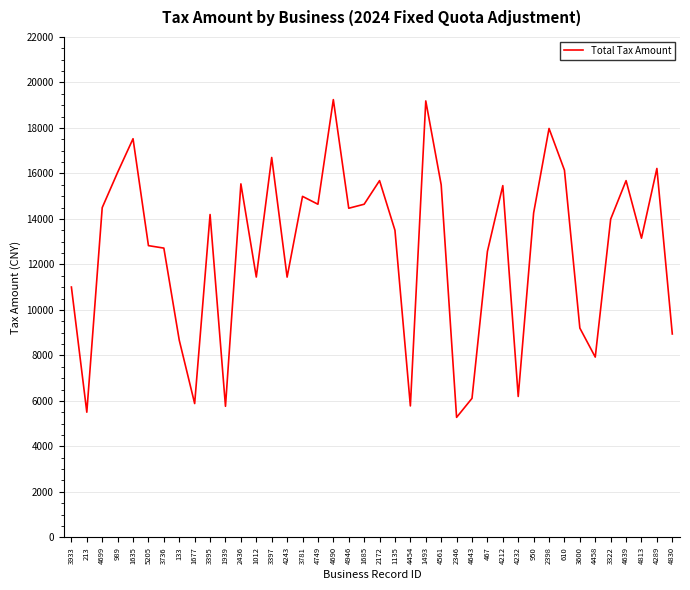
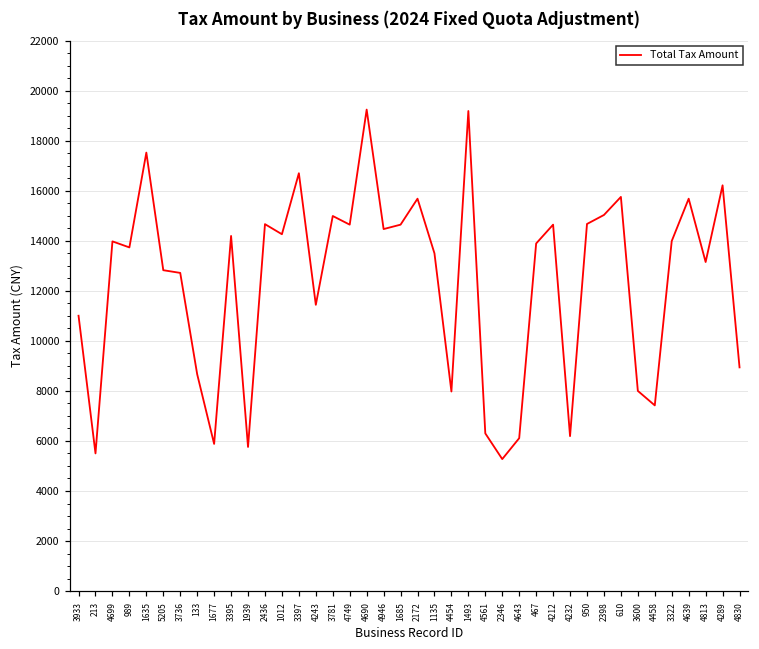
  {
    "3933": 11000,
    "213": 5500,
-   "4699": 14500,
-   "989": 16000,
+   "4699": 14000,
+   "989": 13700,
    "1635": 17500,
    "5205": 12800,
    "3736": 12700,
    "133": 8700,
    "1677": 5900,
    "3395": 14200,
    "1939": 5800,
-   "2436": 15500,
-   "1012": 11400,
+   "2436": 14700,
+   "1012": 14300,
    "3397": 16700,
    "4243": 11400,
    "3781": 15000,
    "4749": 14600,
    "4690": 19200,
    "4946": 14500,
    "1685": 14600,
    "2172": 15700,
    "1135": 13500,
-   "4454": 5800,
+   "4454": 8000,
    "1493": 19200,
-   "4561": 15500,
+   "4561": 6300,
    "2346": 5300,
    "4643": 6100,
-   "467": 12600,
-   "4212": 15500,
+   "467": 13900,
+   "4212": 14600,
    "4232": 6200,
-   "950": 14300,
-   "2398": 18000,
-   "610": 16100,
-   "3600": 9200,
-   "4458": 7900,
+   "950": 14700,
+   "2398": 15000,
+   "610": 15800,
+   "3600": 8000,
+   "4458": 7400,
    "3322": 14000,
    "4639": 15700,
    "4813": 13200,
    "4289": 16200,
    "4830": 8900
  }
